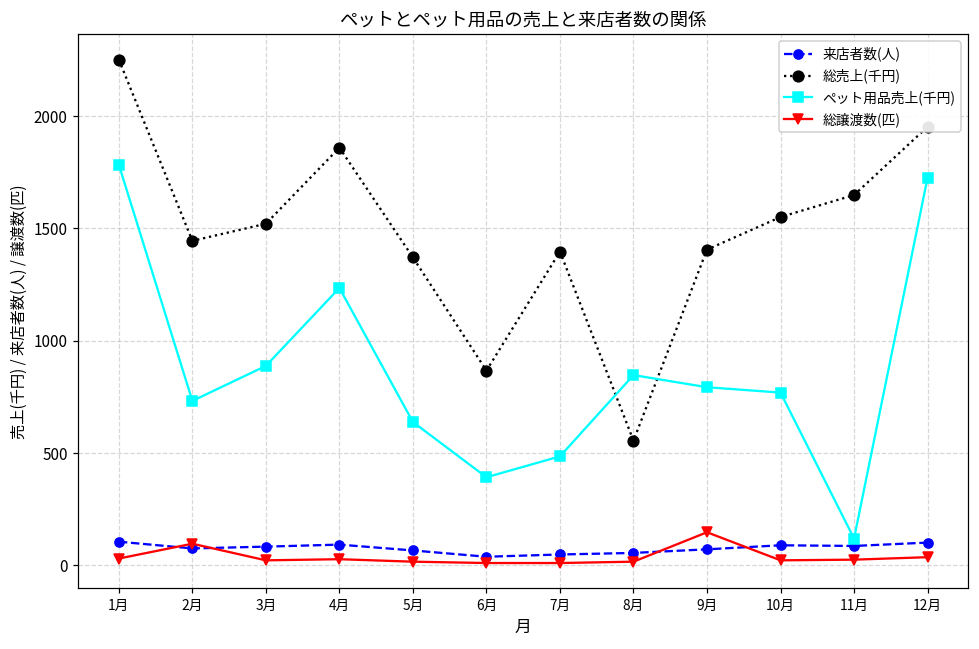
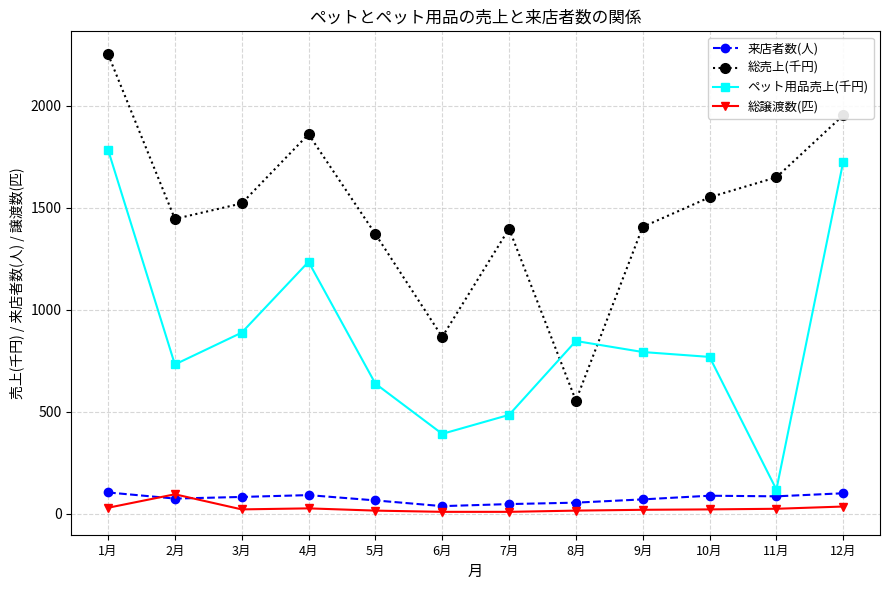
  {
    "来店者数(人)": {
      "1月": 110,
      "2月": 80,
      "3月": 80,
      "4月": 90,
      "5月": 70,
      "6月": 40,
      "7月": 50,
      "8月": 60,
      "9月": 70,
      "10月": 90,
      "11月": 90,
      "12月": 100
    },
    "総売上(千円)": {
      "1月": 2250,
      "2月": 1450,
      "3月": 1520,
      "4月": 1860,
      "5月": 1370,
      "6月": 870,
      "7月": 1400,
      "8月": 560,
      "9月": 1410,
      "10月": 1550,
      "11月": 1650
    },
    "ペット用品売上(千円)": {
      "1月": 1780,
      "2月": 730,
      "3月": 890,
      "4月": 1240,
      "5月": 640,
      "6月": 390,
      "7月": 490,
      "8月": 850,
      "9月": 790,
      "10月": 770,
      "11月": 120,
      "12月": 1730
    },
    "総譲渡数(匹)": {
      "1月": 30,
      "2月": 100,
      "3月": 20,
      "4月": 30,
      "5月": 20,
      "6月": 10,
      "7月": 10,
      "8月": 20,
-     "9月": 150,
+     "9月": 20,
      "10月": 20,
      "11月": 30,
      "12月": 40
    }
  }
